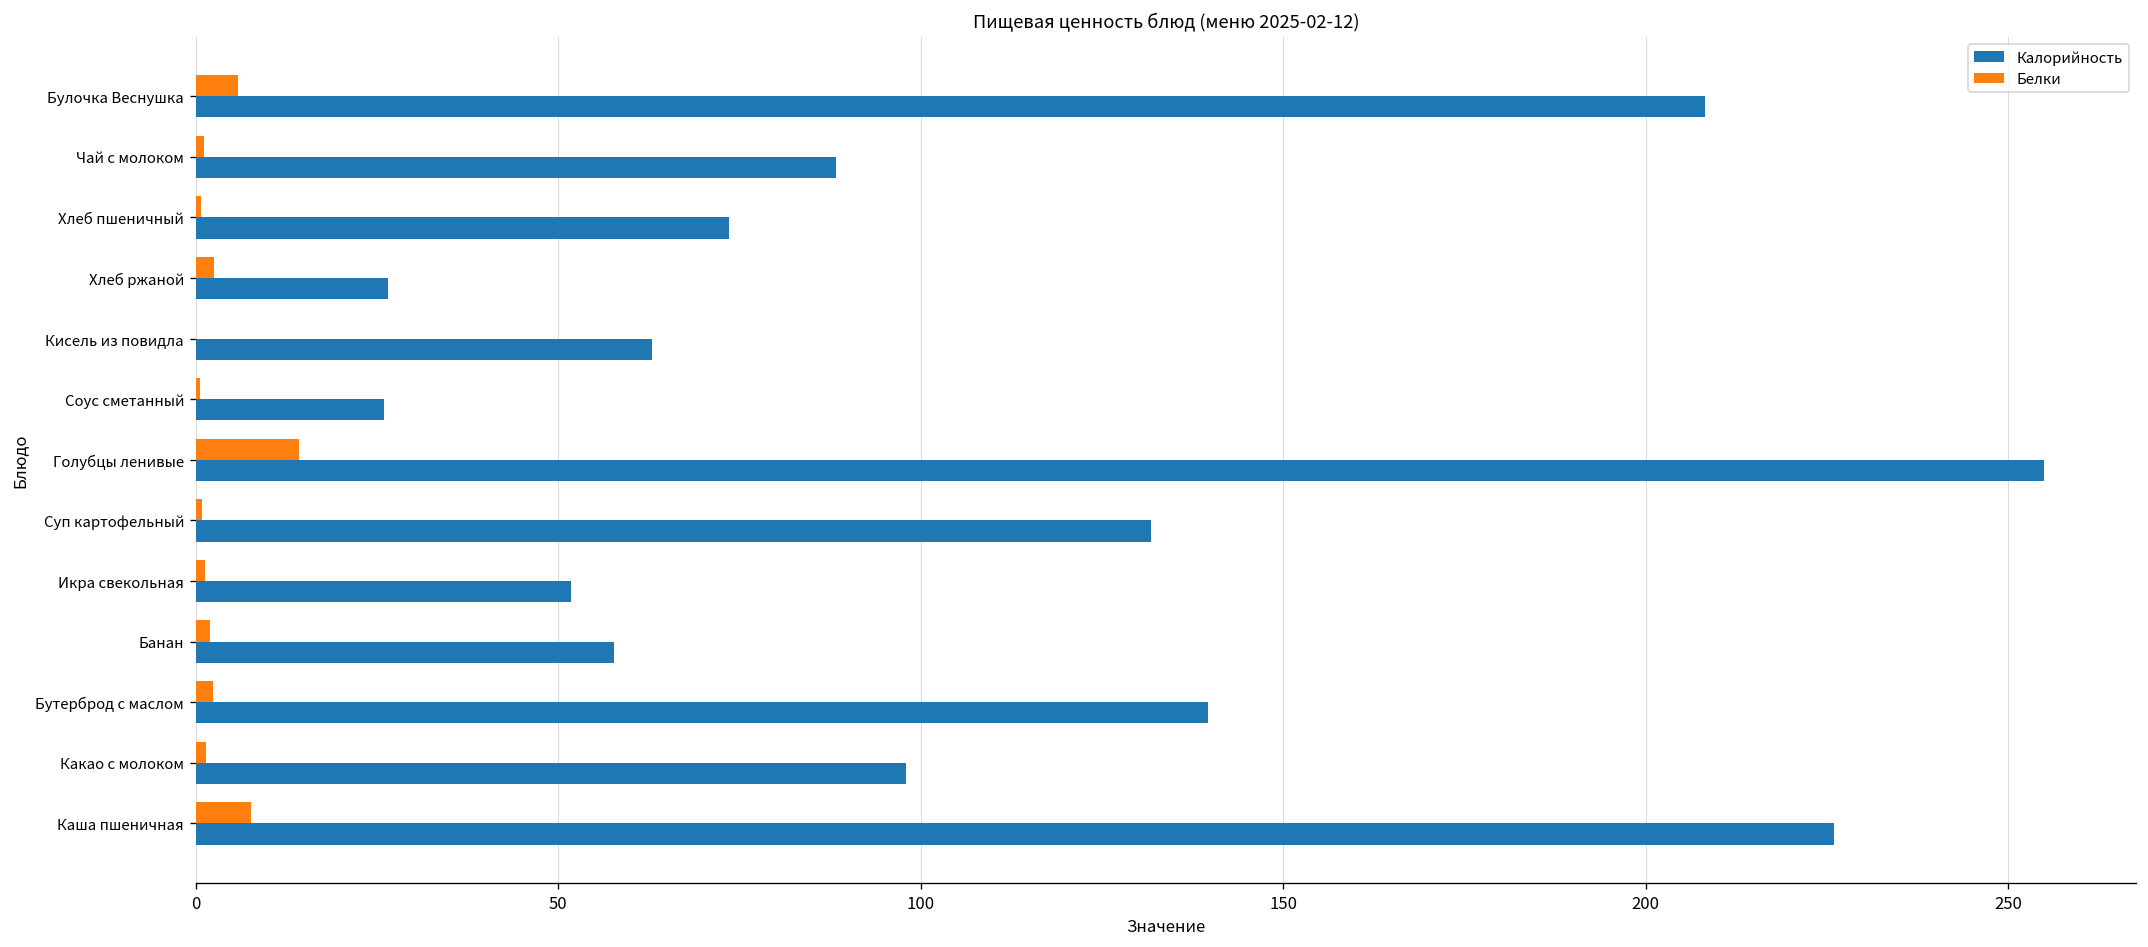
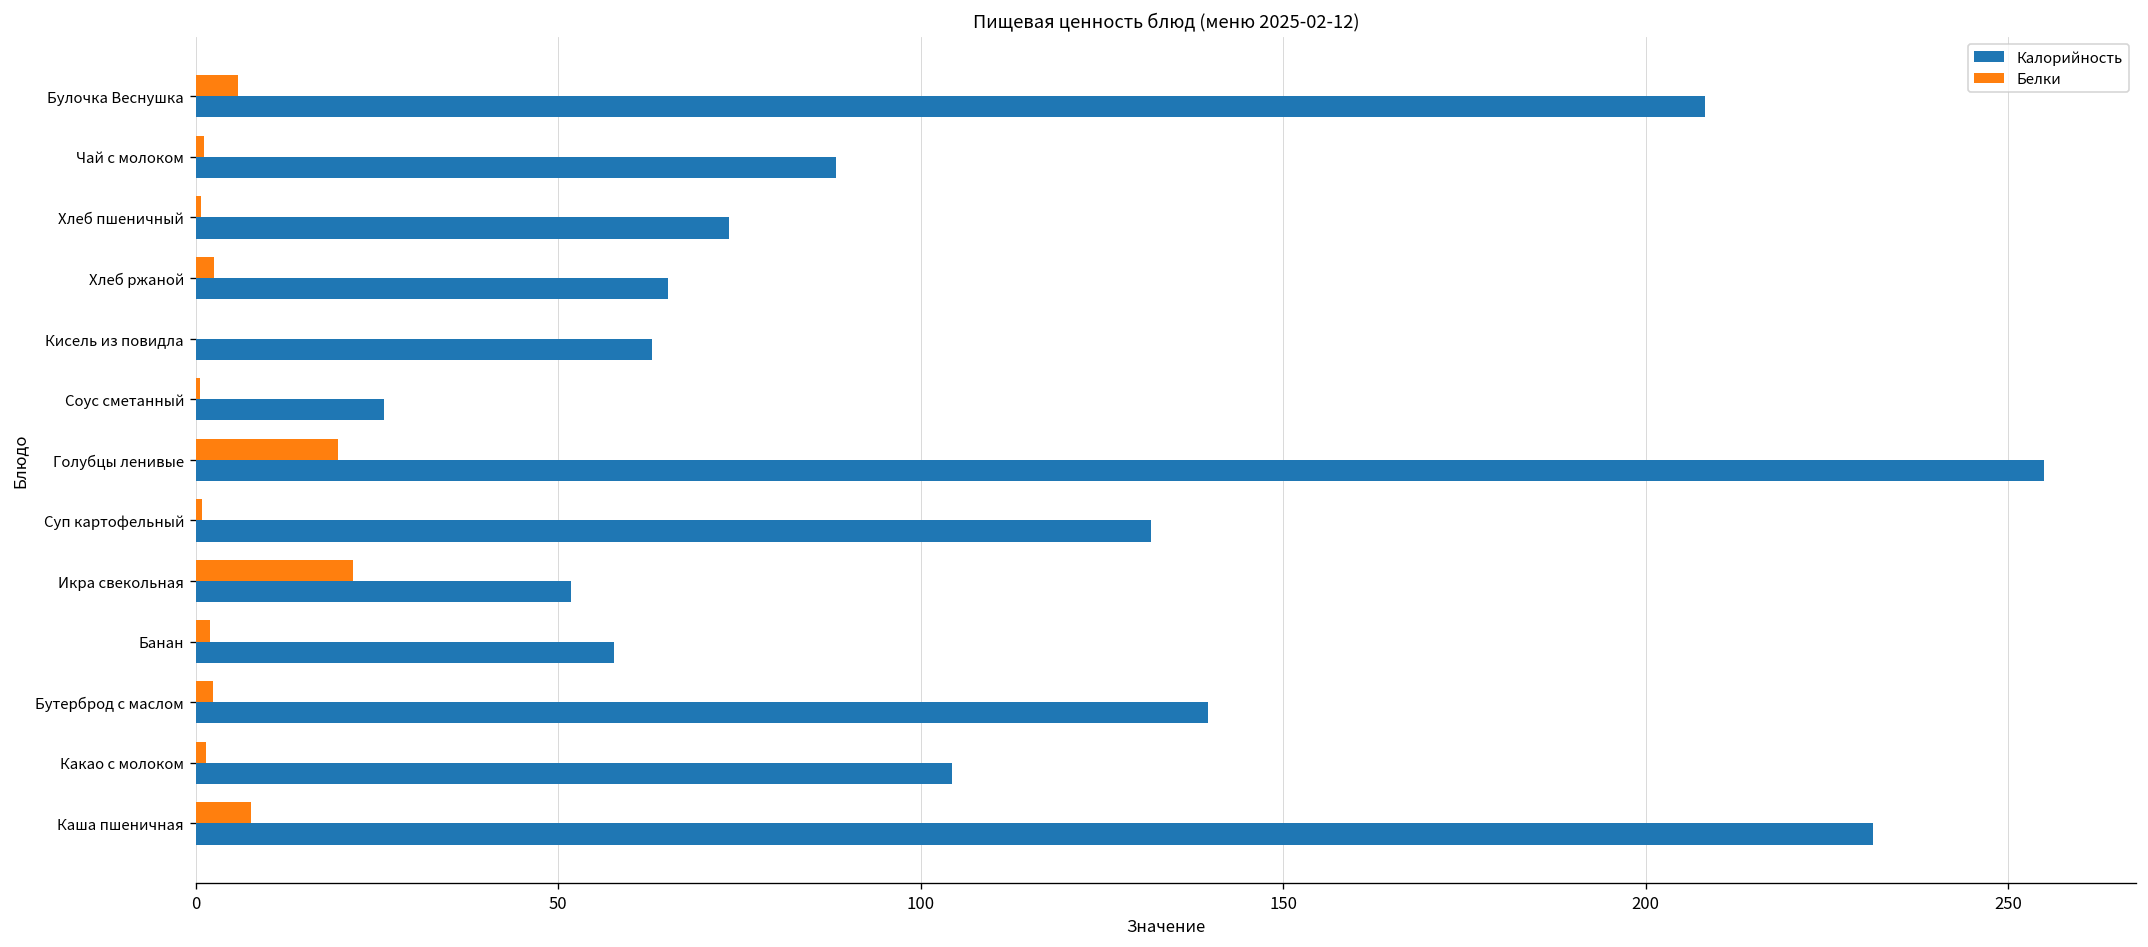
  {
    "Калорийность": {
      "Булочка Веснушка": 208,
      "Чай с молоком": 88,
      "Хлеб пшеничный": 74,
-     "Хлеб ржаной": 27,
+     "Хлеб ржаной": 65,
      "Кисель из повидла": 63,
      "Соус сметанный": 26,
      "Голубцы ленивые": 255,
      "Суп картофельный": 132,
      "Икра свекольная": 52,
      "Банан": 58,
      "Бутерброд с маслом": 140,
-     "Какао с молоком": 98,
-     "Каша пшеничная": 226
+     "Какао с молоком": 104,
+     "Каша пшеничная": 231
    },
    "Белки": {
      "Булочка Веснушка": 6,
      "Чай с молоком": 1,
      "Хлеб пшеничный": 1,
      "Хлеб ржаной": 3,
      "Соус сметанный": 1,
-     "Голубцы ленивые": 14,
+     "Голубцы ленивые": 20,
      "Суп картофельный": 1,
-     "Икра свекольная": 1,
+     "Икра свекольная": 22,
      "Банан": 2,
      "Бутерброд с маслом": 2,
      "Какао с молоком": 1,
      "Каша пшеничная": 8
    }
  }
